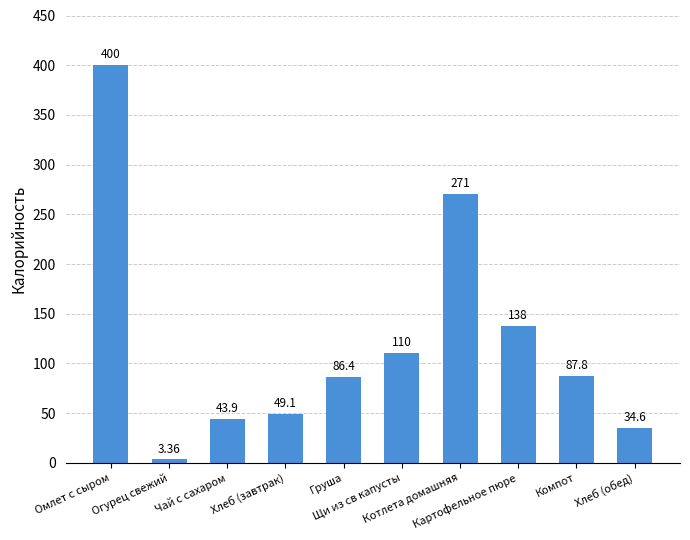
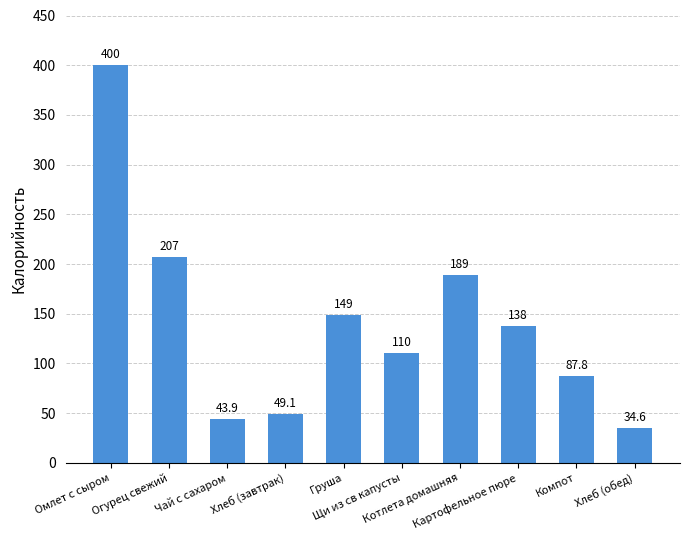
  {
    "Омлет с сыром": 400,
-   "Огурец свежий": 3.36,
+   "Огурец свежий": 207,
    "Чай с сахаром": 43.9,
    "Хлеб (завтрак)": 49.1,
-   "Груша": 86.4,
+   "Груша": 149,
    "Щи из св капусты": 110,
-   "Котлета домашняя": 271,
+   "Котлета домашняя": 189,
    "Картофельное пюре": 138,
    "Компот": 87.8,
    "Хлеб (обед)": 34.6
  }
